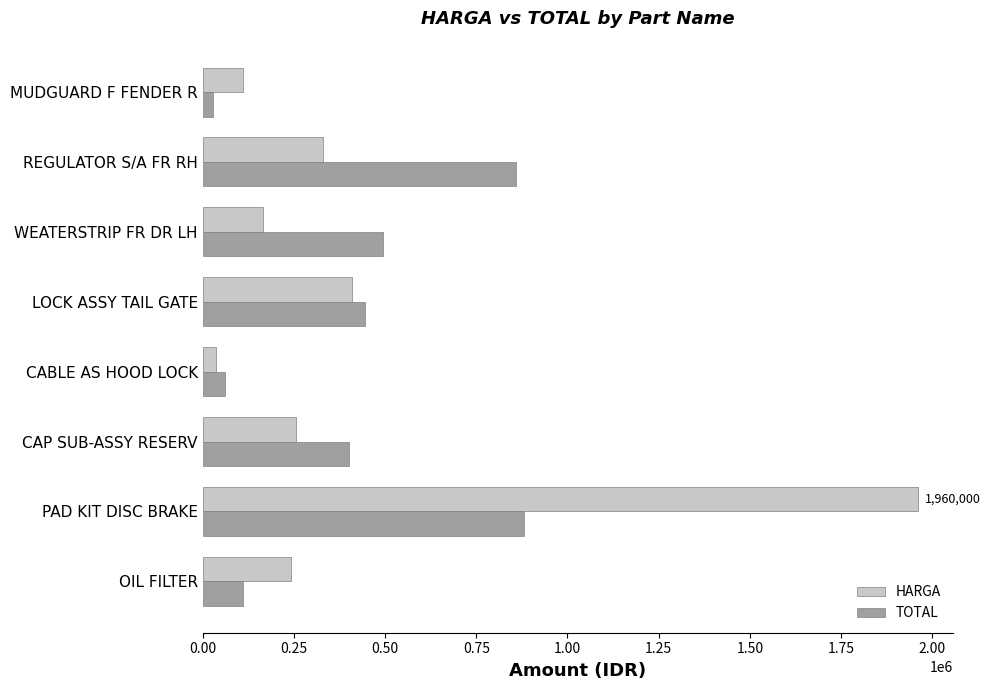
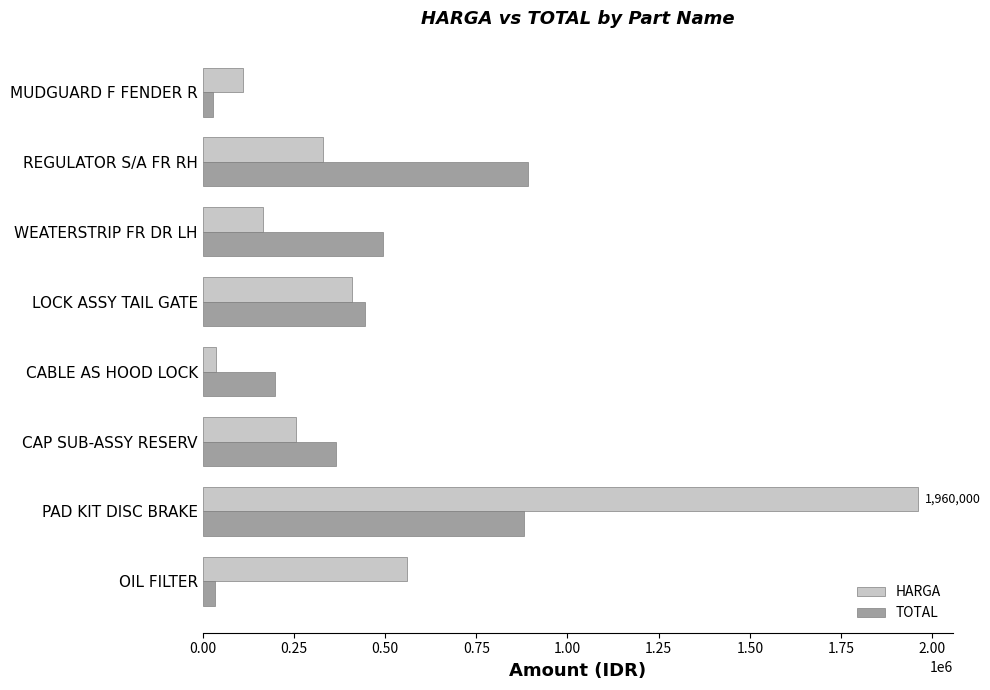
  {
    "HARGA": {
      "MUDGUARD F FENDER R": 110000,
      "REGULATOR S/A FR RH": 330000,
      "WEATERSTRIP FR DR LH": 170000,
      "LOCK ASSY TAIL GATE": 410000,
      "CABLE AS HOOD LOCK": 40000,
      "CAP SUB-ASSY RESERV": 260000,
-     "OIL FILTER": 240000
+     "OIL FILTER": 560000
    },
    "TOTAL": {
      "MUDGUARD F FENDER R": 30000,
-     "REGULATOR S/A FR RH": 860000,
+     "REGULATOR S/A FR RH": 890000,
      "WEATERSTRIP FR DR LH": 500000,
      "LOCK ASSY TAIL GATE": 440000,
-     "CABLE AS HOOD LOCK": 60000,
-     "CAP SUB-ASSY RESERV": 400000,
+     "CABLE AS HOOD LOCK": 200000,
+     "CAP SUB-ASSY RESERV": 370000,
      "PAD KIT DISC BRAKE": 880000,
-     "OIL FILTER": 110000
+     "OIL FILTER": 40000
    }
  }
